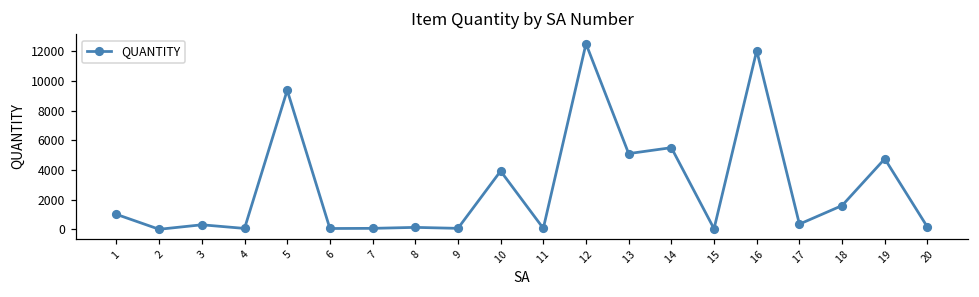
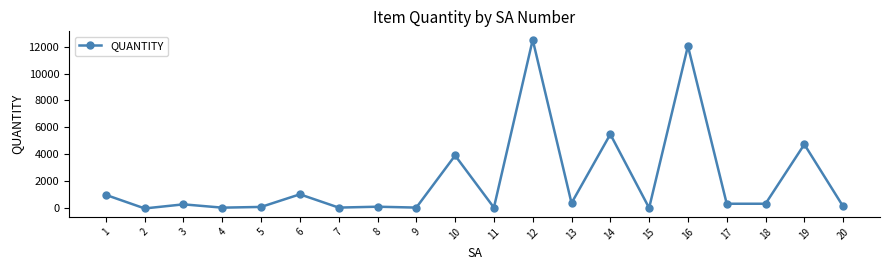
  {
    "1": 1000,
    "2": 0,
    "3": 300,
    "4": 100,
-   "5": 9400,
-   "6": 100,
+   "5": 100,
+   "6": 1000,
    "7": 100,
    "8": 100,
    "9": 100,
    "10": 3900,
    "11": 100,
    "12": 12500,
-   "13": 5100,
+   "13": 400,
    "14": 5500,
    "15": 0,
    "16": 12000,
    "17": 400,
-   "18": 1600,
+   "18": 400,
    "19": 4800,
    "20": 200
  }
